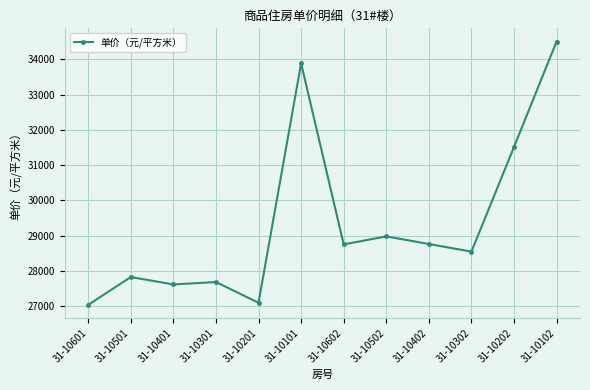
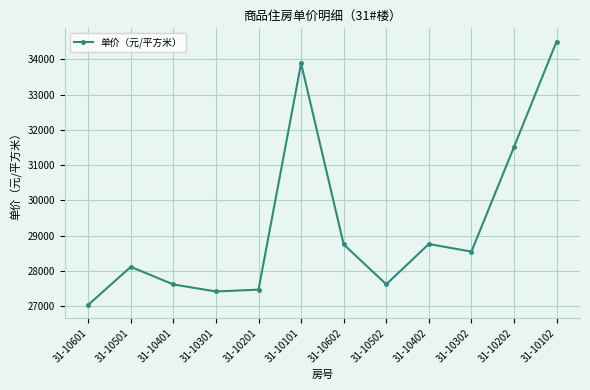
  {
    "31-10601": 27000,
-   "31-10501": 27800,
+   "31-10501": 28100,
    "31-10401": 27600,
-   "31-10301": 27700,
-   "31-10201": 27100,
+   "31-10301": 27400,
+   "31-10201": 27500,
    "31-10101": 33900,
    "31-10602": 28800,
-   "31-10502": 29000,
+   "31-10502": 27600,
    "31-10402": 28800,
    "31-10302": 28600,
    "31-10202": 31500,
    "31-10102": 34500
  }
